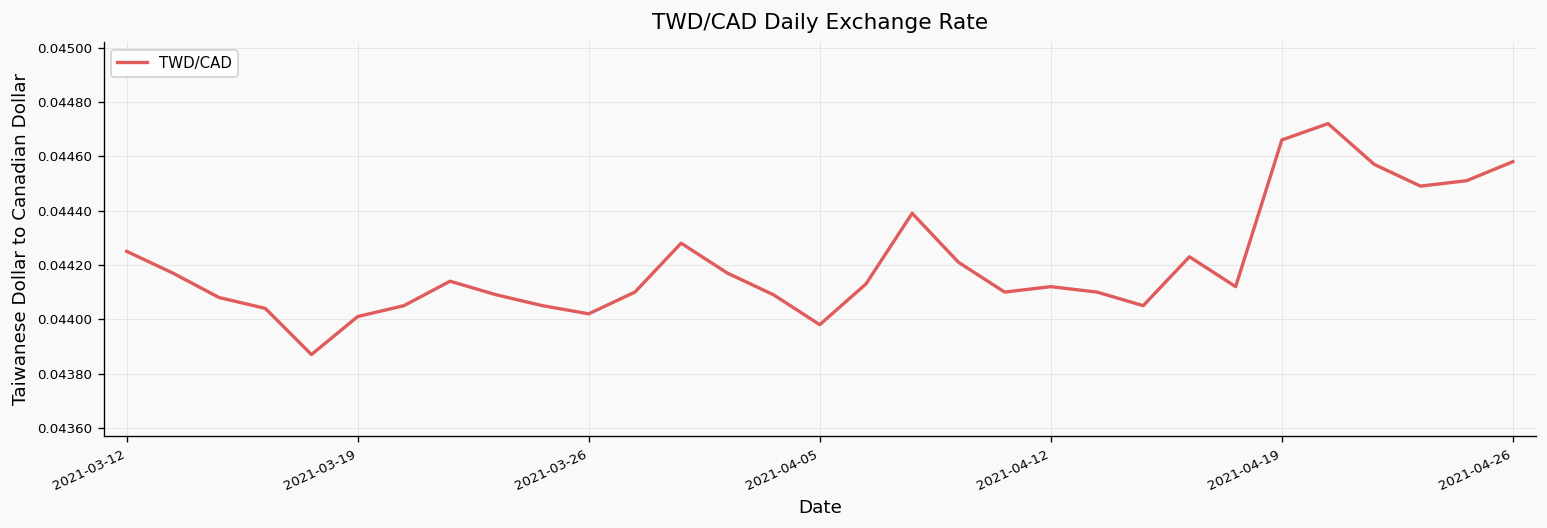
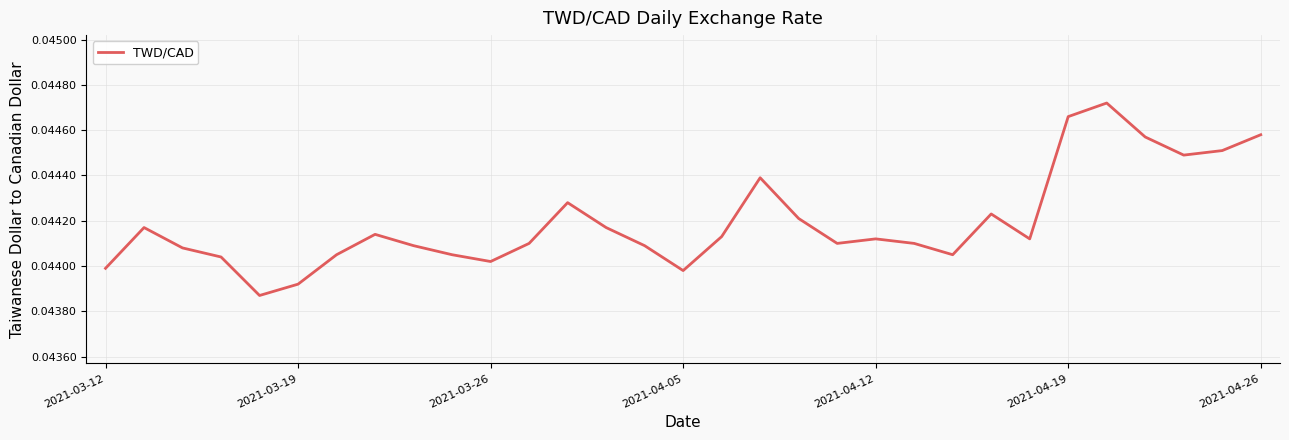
  {
-   "2021-03-12": 0.04425,
-   "2021-03-19": 0.04401,
+   "2021-03-12": 0.04399,
+   "2021-03-19": 0.04392,
    "2021-03-26": 0.04402,
    "2021-04-05": 0.04398,
    "2021-04-12": 0.04412,
    "2021-04-19": 0.04466,
    "2021-04-26": 0.04458
  }
